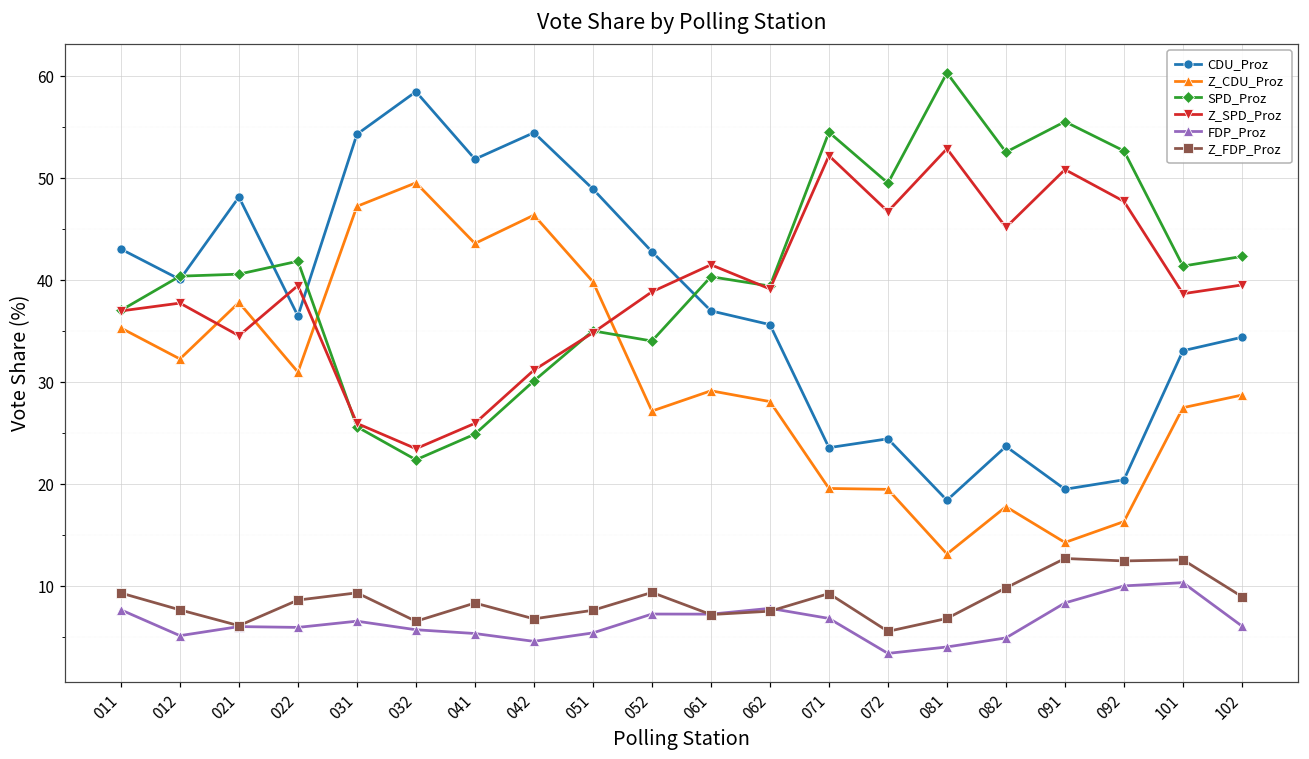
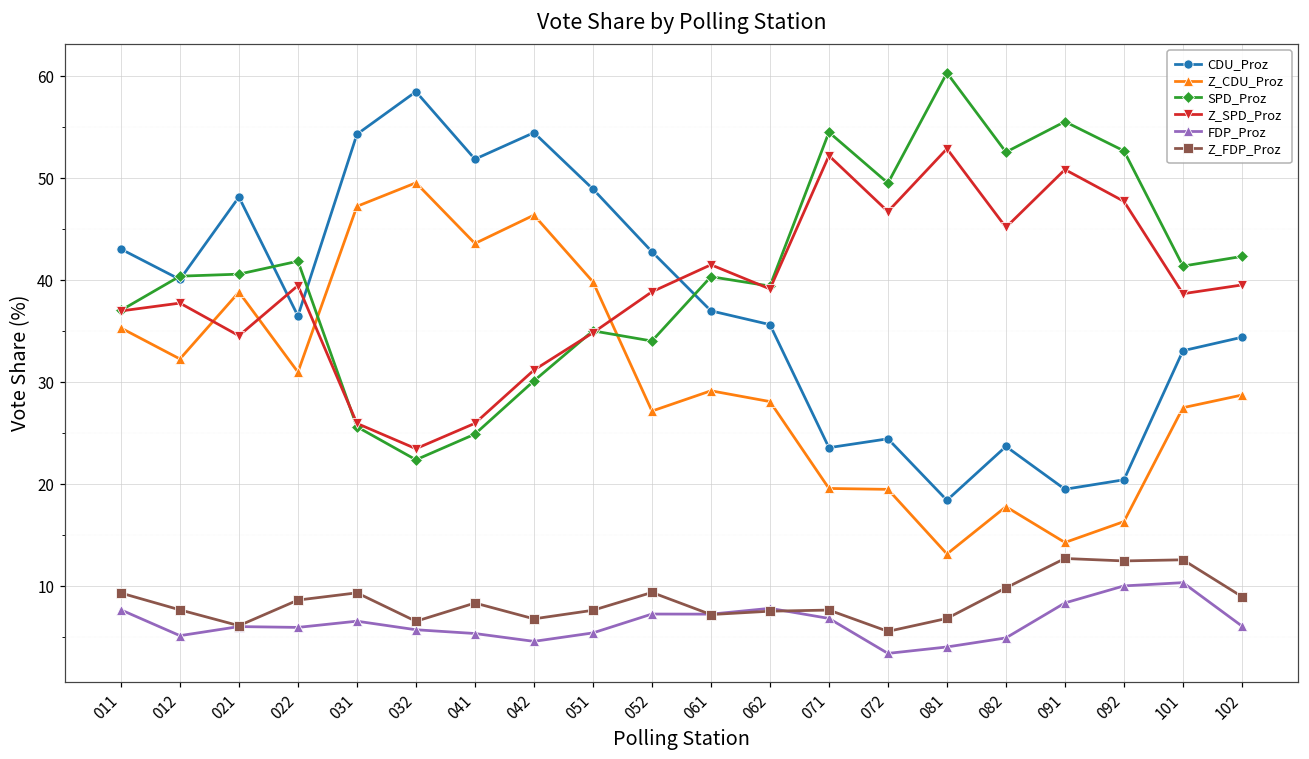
  {
    "CDU_Proz": {
      "011": 43,
      "012": 40,
      "021": 48,
      "022": 37,
      "031": 54,
      "032": 59,
      "041": 52,
      "042": 54,
      "051": 49,
      "052": 43,
      "061": 37,
      "062": 36,
      "071": 24,
      "072": 24,
      "081": 18,
      "082": 24,
      "091": 20,
      "092": 20,
      "101": 33,
      "102": 34
    },
    "Z_CDU_Proz": {
      "011": 35,
      "012": 32,
-     "021": 38,
+     "021": 39,
      "022": 31,
      "031": 47,
      "032": 50,
      "041": 44,
      "042": 46,
      "051": 40,
      "052": 27,
      "061": 29,
      "062": 28,
      "071": 20,
      "072": 20,
      "081": 13,
      "082": 18,
      "091": 14,
      "092": 16,
      "101": 28,
      "102": 29
    },
    "SPD_Proz": {
      "012": 40,
      "021": 41,
      "022": 42,
      "031": 26,
      "032": 22,
      "041": 25,
      "042": 30,
      "052": 34,
      "061": 40,
      "062": 39,
      "071": 55,
      "072": 50,
      "081": 60,
      "082": 53,
      "091": 56,
      "092": 53,
      "101": 41,
      "102": 42
    },
    "Z_SPD_Proz": {
      "012": 38,
      "021": 35,
      "022": 39,
      "031": 26,
      "032": 23,
      "041": 26,
      "042": 31,
      "052": 39,
      "061": 42,
      "062": 39,
      "071": 52,
      "072": 47,
      "081": 53,
      "082": 45,
      "091": 51,
      "092": 48,
      "101": 39,
      "102": 40
    },
    "FDP_Proz": {
      "011": 8,
      "012": 5,
      "022": 6,
      "031": 7,
      "032": 6,
      "041": 5,
      "042": 5,
      "051": 5,
      "052": 7,
      "062": 8,
      "071": 7,
      "072": 3,
      "081": 4,
      "082": 5,
      "091": 8,
      "092": 10,
      "101": 10,
      "102": 6
    },
    "Z_FDP_Proz": {
      "011": 9,
      "012": 8,
      "022": 9,
      "031": 9,
      "032": 7,
      "041": 8,
      "042": 7,
      "051": 8,
      "052": 9,
      "062": 8,
-     "071": 9,
+     "071": 8,
      "072": 6,
      "081": 7,
      "082": 10,
      "091": 13,
      "092": 12,
      "101": 13,
      "102": 9
    }
  }
